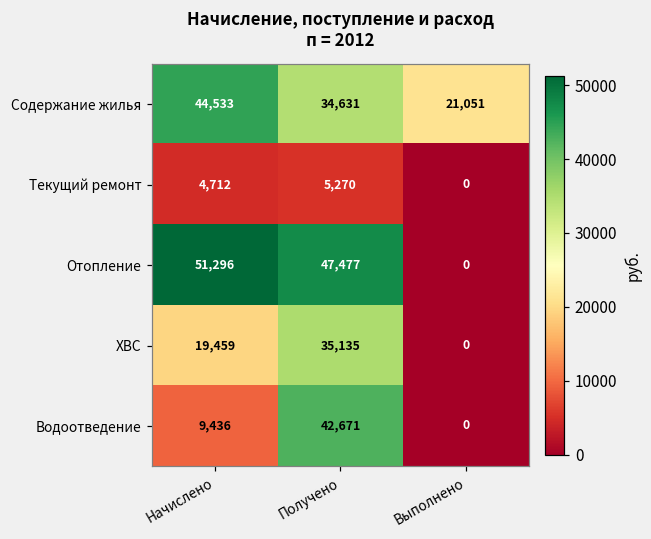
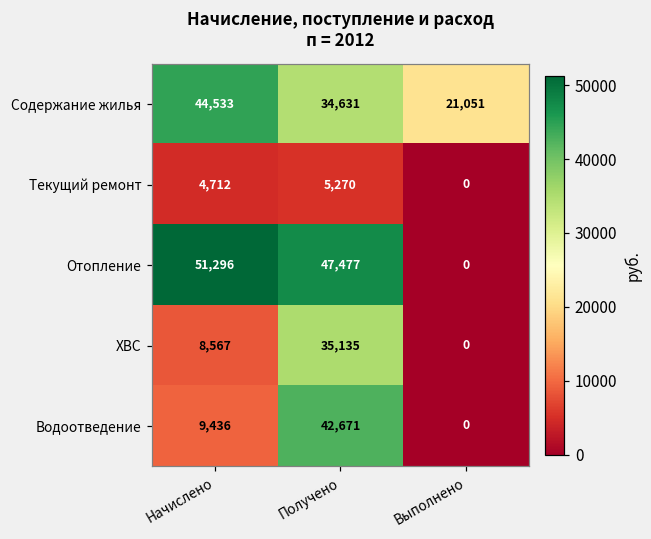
  {
    "Содержание жилья": {
      "Начислено": "44,533",
      "Получено": "34,631",
      "Выполнено": "21,051"
    },
    "Текущий ремонт": {
      "Начислено": "4,712",
      "Получено": "5,270",
      "Выполнено": "0"
    },
    "Отопление": {
      "Начислено": "51,296",
      "Получено": "47,477",
      "Выполнено": "0"
    },
    "ХВС": {
-     "Начислено": "19,459",
+     "Начислено": "8,567",
      "Получено": "35,135",
      "Выполнено": "0"
    },
    "Водоотведение": {
      "Начислено": "9,436",
      "Получено": "42,671",
      "Выполнено": "0"
    }
  }
